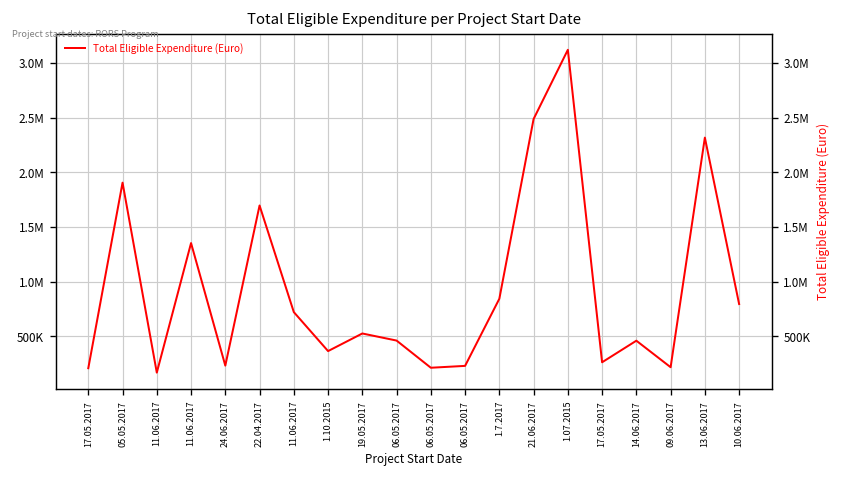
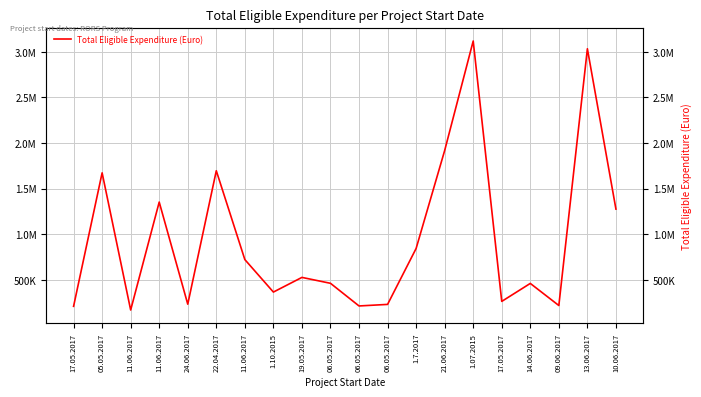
  {
-   "05.05.2017": 1900000,
+   "05.05.2017": 1700000,
    "24.06.2017": 200000,
    "22.04.2017": 1700000,
    "1.10.2015": 400000,
    "19.05.2017": 500000,
    "1.7.2017": 800000,
-   "21.06.2017": 2500000,
+   "21.06.2017": 1900000,
    "1.07.2015": 3100000,
    "14.06.2017": 500000,
    "09.06.2017": 200000,
-   "13.06.2017": 2300000,
-   "10.06.2017": 800000
+   "13.06.2017": 3000000,
+   "10.06.2017": 1300000
  }
